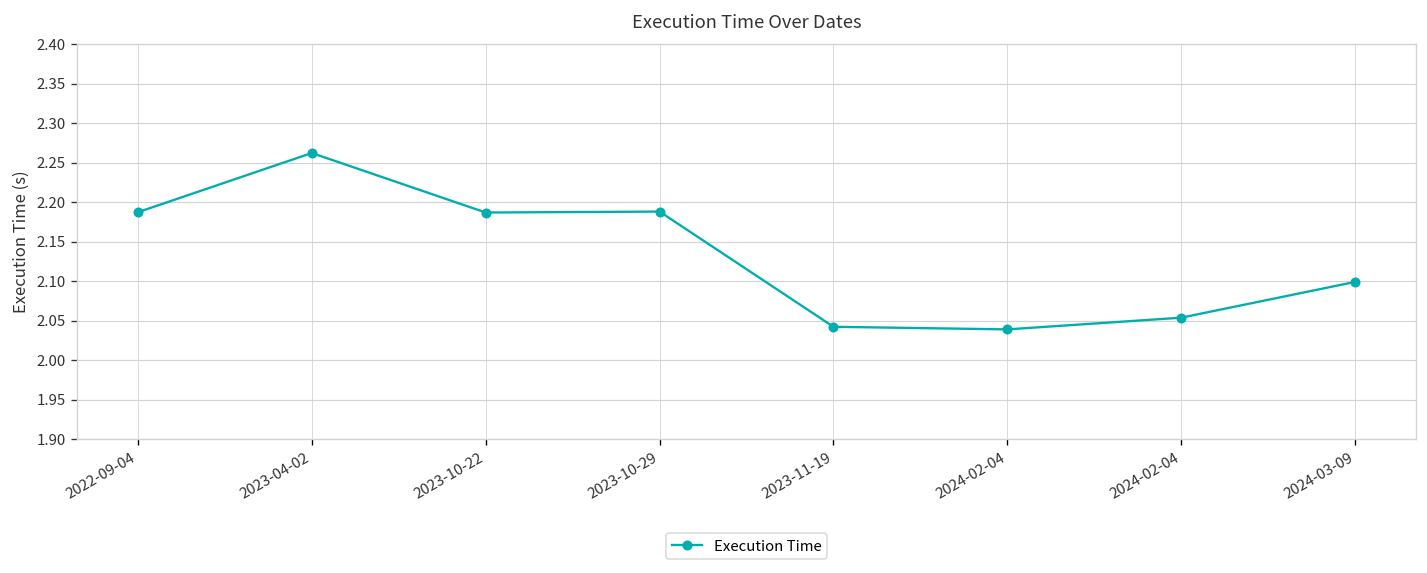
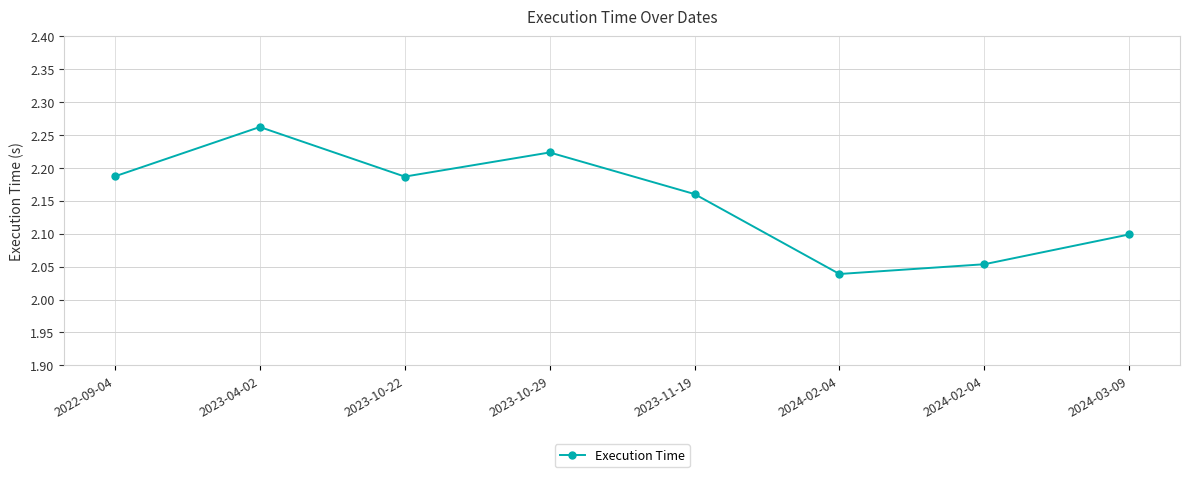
  {
    "2022-09-04": 2.19,
    "2023-04-02": 2.26,
    "2023-10-22": 2.19,
-   "2023-10-29": 2.19,
-   "2023-11-19": 2.04,
+   "2023-10-29": 2.22,
+   "2023-11-19": 2.16,
    "2024-03-09": 2.10
  }
